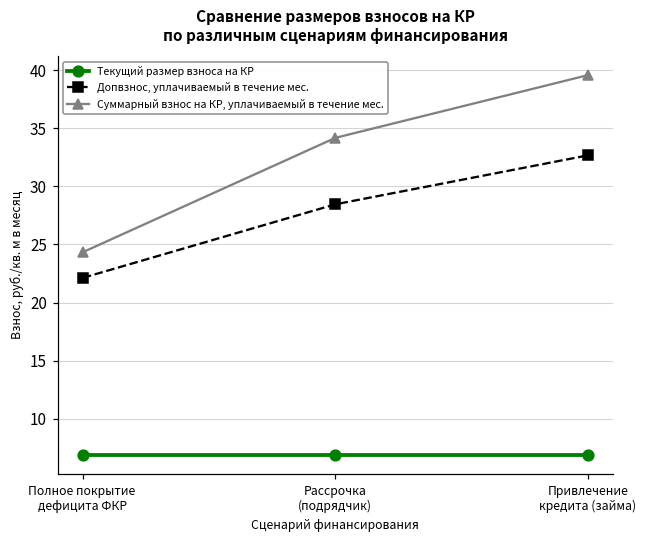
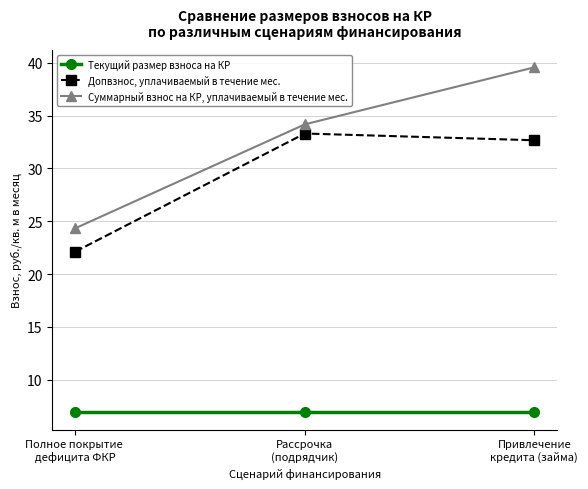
  {
    "Текущий размер взноса на КР": {
      "Полное покрытие дефицита ФКР": 6.9,
      "Рассрочка (подрядчик)": 6.9,
      "Привлечение кредита (займа)": 6.9
    },
    "Допвзнос, уплачиваемый в течение мес.": {
      "Полное покрытие дефицита ФКР": 22.1,
-     "Рассрочка (подрядчик)": 28.5,
+     "Рассрочка (подрядчик)": 33.3,
      "Привлечение кредита (займа)": 32.7
    },
    "Суммарный взнос на КР, уплачиваемый в течение мес.": {
      "Полное покрытие дефицита ФКР": 24.3,
      "Рассрочка (подрядчик)": 34.2,
      "Привлечение кредита (займа)": 39.6
    }
  }
